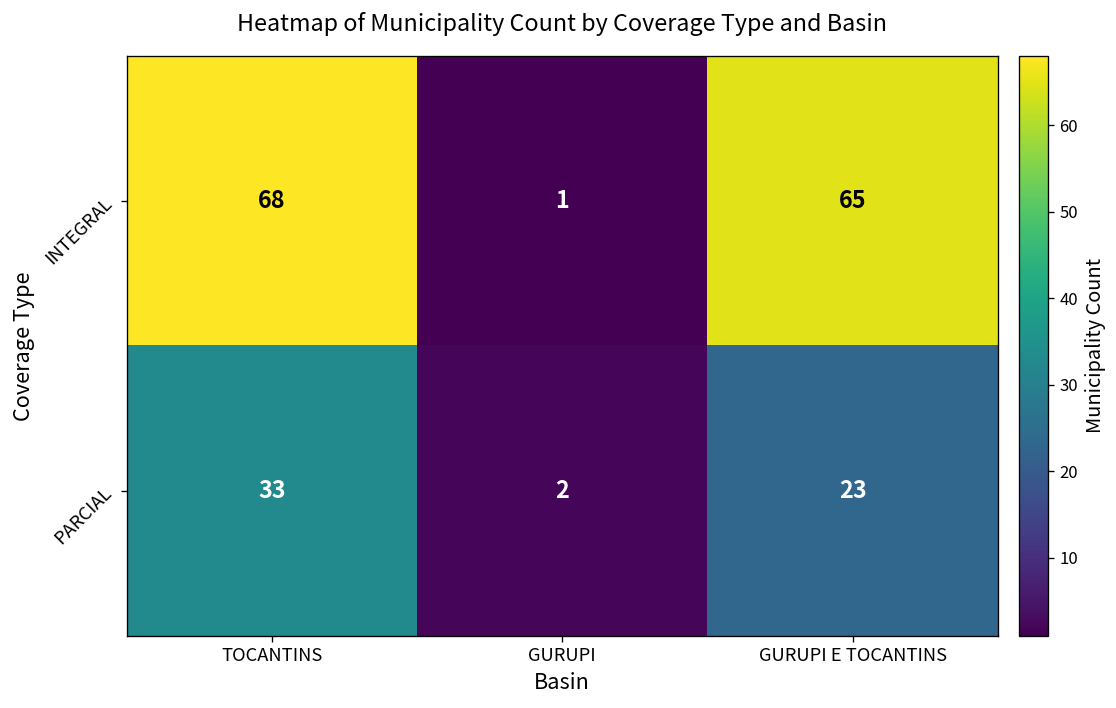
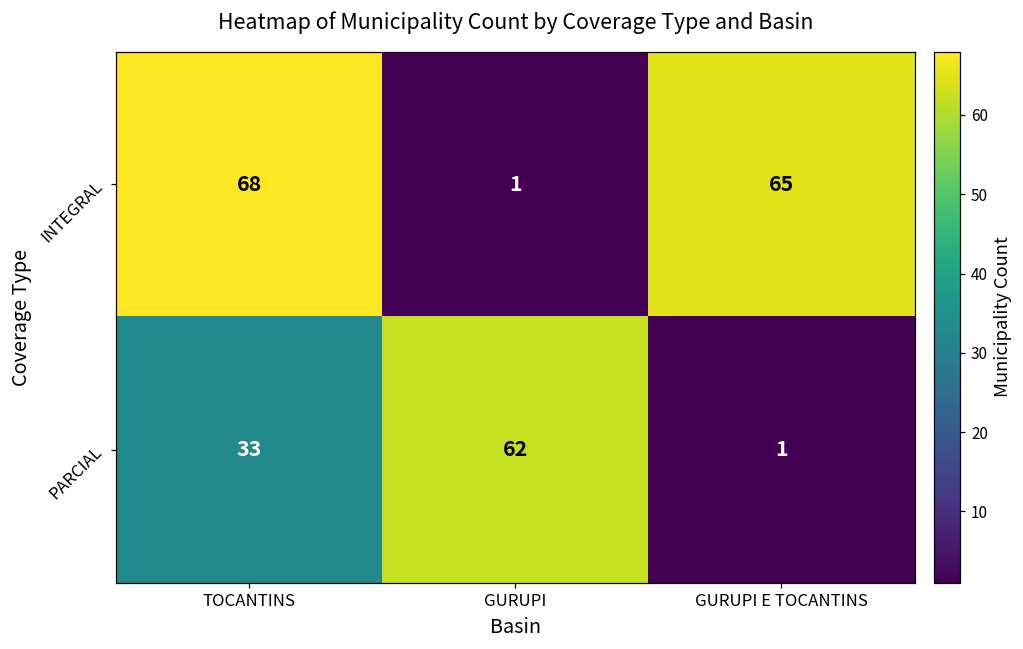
  {
    "INTEGRAL": {
      "TOCANTINS": 68,
      "GURUPI": 1,
      "GURUPI E TOCANTINS": 65
    },
    "PARCIAL": {
      "TOCANTINS": 33,
-     "GURUPI": 2,
-     "GURUPI E TOCANTINS": 23
+     "GURUPI": 62,
+     "GURUPI E TOCANTINS": 1
    }
  }
